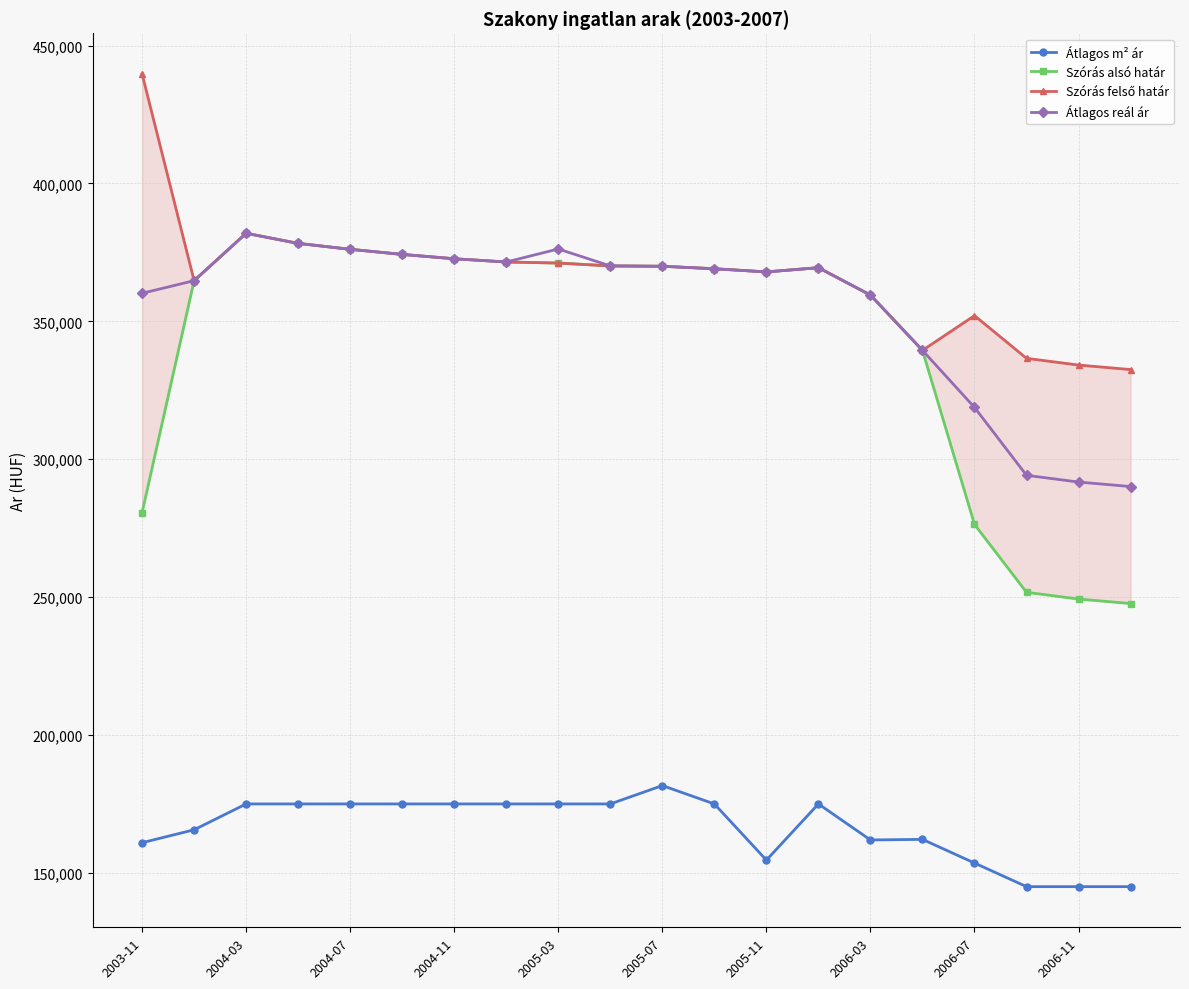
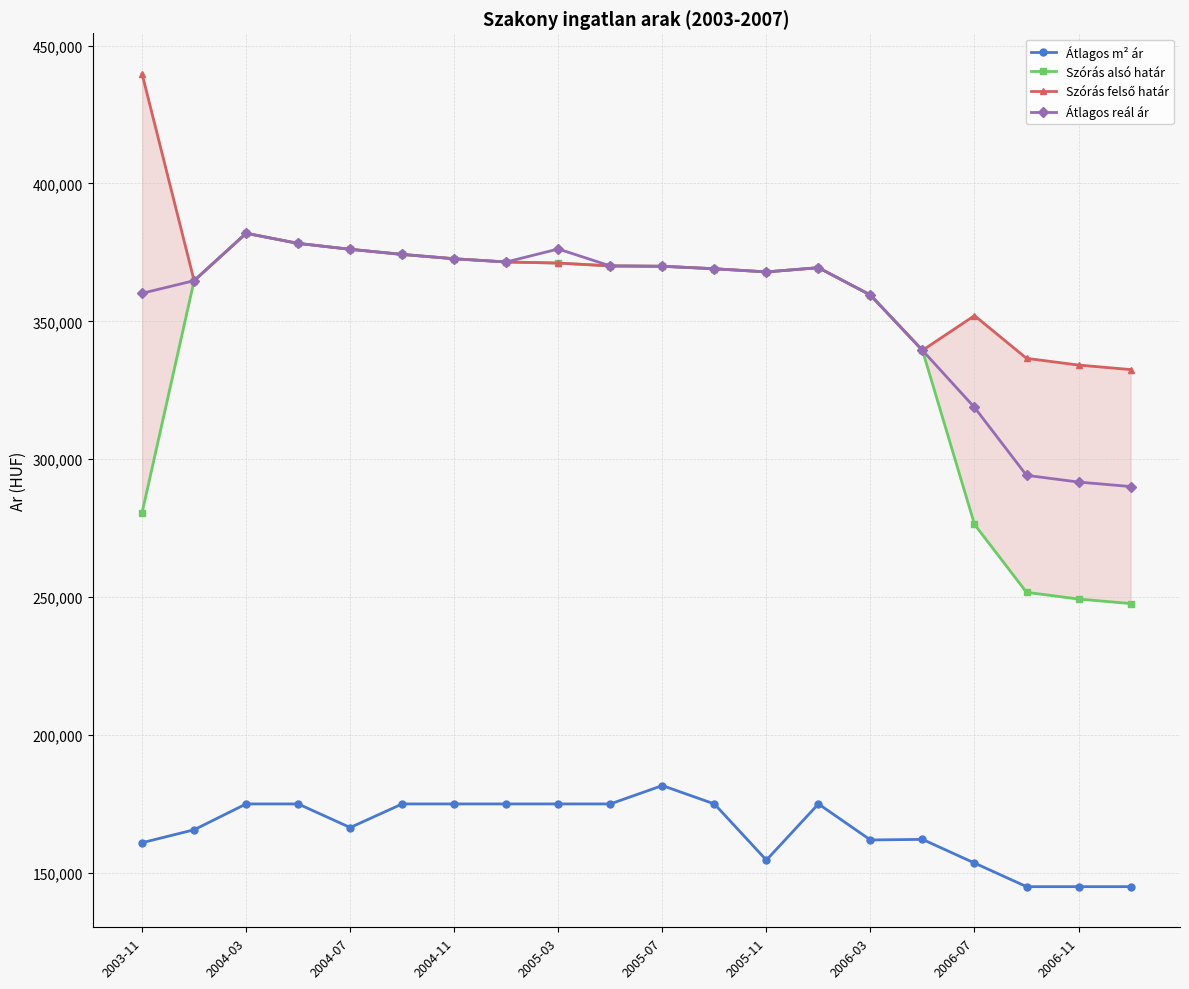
  {
    "Átlagos m² ár": {
      "2003-11": "161,000",
      "2004-03": "175,000",
-     "2004-07": "175,000",
+     "2004-07": "166,000",
      "2004-11": "175,000",
      "2005-03": "175,000",
      "2005-07": "182,000",
      "2005-11": "155,000",
      "2006-03": "162,000",
      "2006-07": "154,000",
      "2006-11": "145,000"
    },
    "Szórás alsó határ": {
      "2003-11": "281,000",
      "2006-07": "276,000",
      "2006-11": "249,000"
    },
    "Szórás felső határ": {
      "2003-11": "440,000",
      "2006-07": "352,000",
      "2006-11": "334,000"
    },
    "Átlagos reál ár": {
      "2003-11": "360,000",
      "2005-03": "376,000",
      "2006-07": "319,000",
      "2006-11": "292,000"
    }
  }
